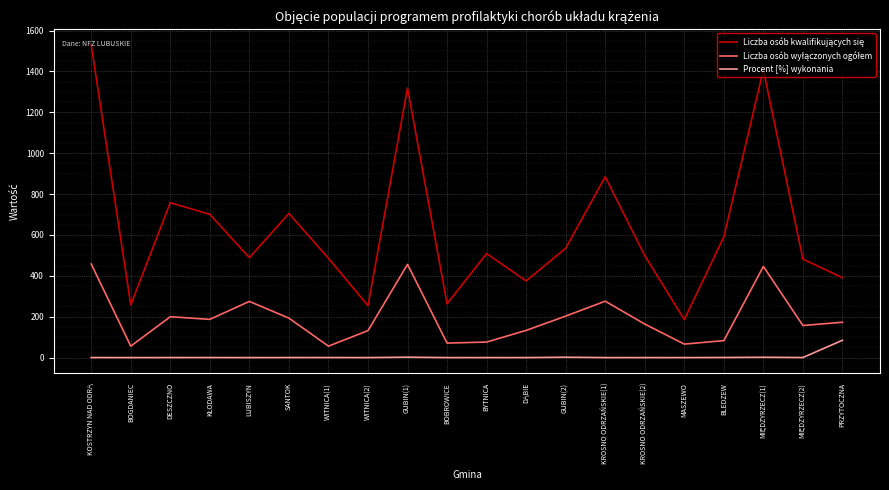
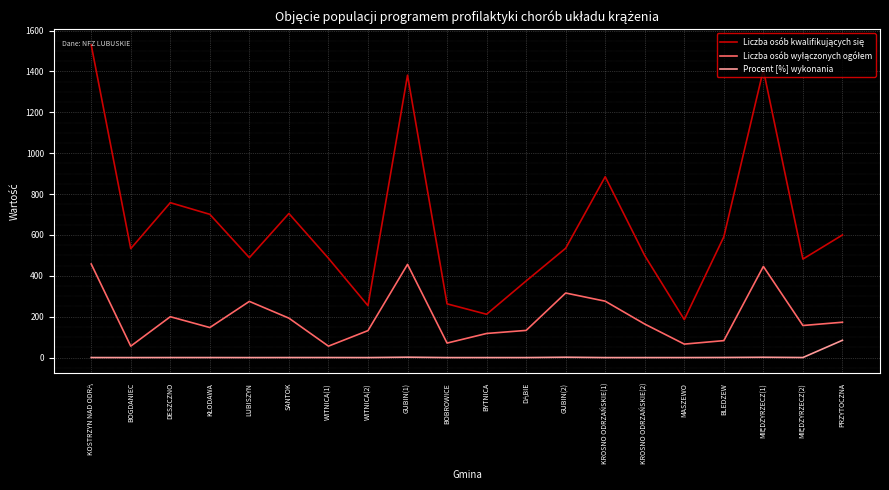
  {
    "Liczba osób kwalifikujących się": {
      "KOSTRZYN NAD ODRĄ": 1530,
-     "BOGDANIEC": 260,
+     "BOGDANIEC": 530,
      "DESZCZNO": 760,
      "KŁODAWA": 700,
      "LUBISZYN": 490,
      "SANTOK": 710,
      "WITNICA(1)": 490,
      "WITNICA(2)": 250,
-     "GUBIN(1)": 1320,
+     "GUBIN(1)": 1380,
      "BOBROWICE": 260,
-     "BYTNICA": 510,
+     "BYTNICA": 210,
      "DĄBIE": 380,
      "GUBIN(2)": 540,
      "KROSNO ODRZAŃSKIE(1)": 890,
      "KROSNO ODRZAŃSKIE(2)": 500,
      "MASZEWO": 190,
      "BLEDZEW": 590,
      "MIĘDZYRZECZ(2)": 480,
-     "PRZYTOCZNA": 390
+     "PRZYTOCZNA": 600
    },
    "Liczba osób wyłączonych ogółem": {
      "KOSTRZYN NAD ODRĄ": 460,
      "BOGDANIEC": 60,
      "DESZCZNO": 200,
-     "KŁODAWA": 190,
+     "KŁODAWA": 150,
      "LUBISZYN": 280,
      "SANTOK": 190,
      "WITNICA(1)": 60,
      "WITNICA(2)": 130,
      "GUBIN(1)": 460,
      "BOBROWICE": 70,
-     "BYTNICA": 80,
+     "BYTNICA": 120,
      "DĄBIE": 130,
-     "GUBIN(2)": 200,
+     "GUBIN(2)": 320,
      "KROSNO ODRZAŃSKIE(1)": 280,
      "KROSNO ODRZAŃSKIE(2)": 160,
      "MASZEWO": 70,
      "BLEDZEW": 80,
      "MIĘDZYRZECZ(1)": 450,
      "MIĘDZYRZECZ(2)": 160,
      "PRZYTOCZNA": 170
    },
    "Procent [%] wykonania": {
      "KOSTRZYN NAD ODRĄ": 0,
      "BOGDANIEC": 0,
      "DESZCZNO": 0,
      "KŁODAWA": 0,
      "LUBISZYN": 0,
      "SANTOK": 0,
      "WITNICA(1)": 0,
      "WITNICA(2)": 0,
      "GUBIN(1)": 0,
      "BOBROWICE": 0,
      "BYTNICA": 0,
      "DĄBIE": 0,
      "GUBIN(2)": 0,
      "KROSNO ODRZAŃSKIE(1)": 0,
      "KROSNO ODRZAŃSKIE(2)": 0,
      "MASZEWO": 0,
      "BLEDZEW": 0,
      "MIĘDZYRZECZ(1)": 0,
      "MIĘDZYRZECZ(2)": 0,
      "PRZYTOCZNA": 80
    }
  }
